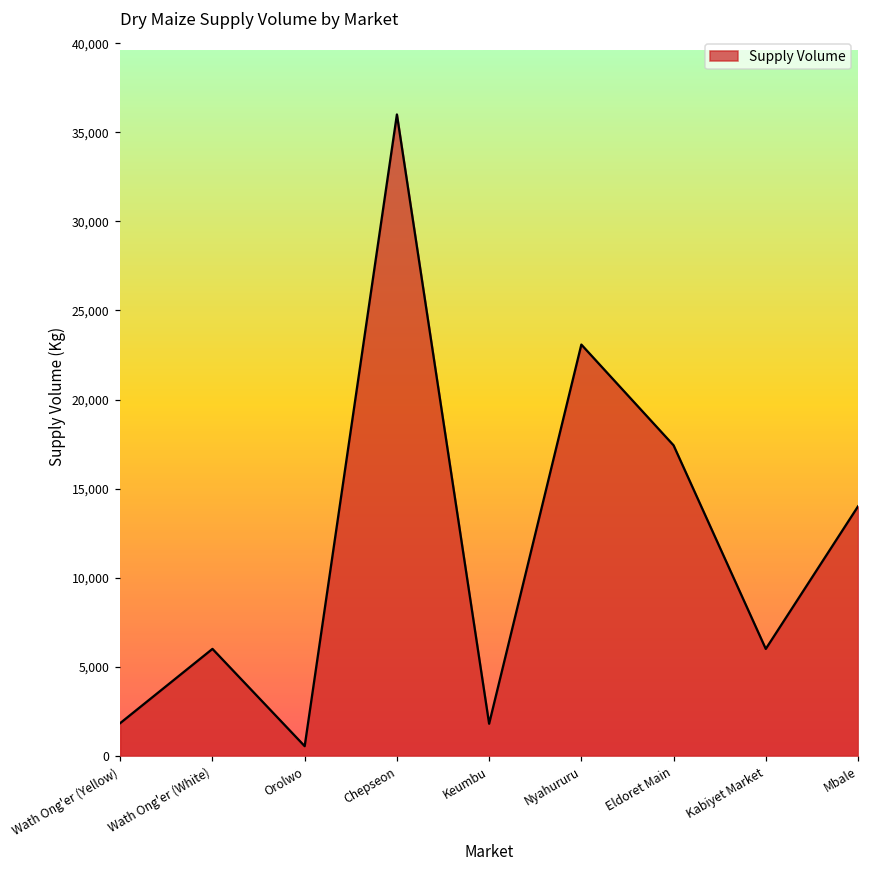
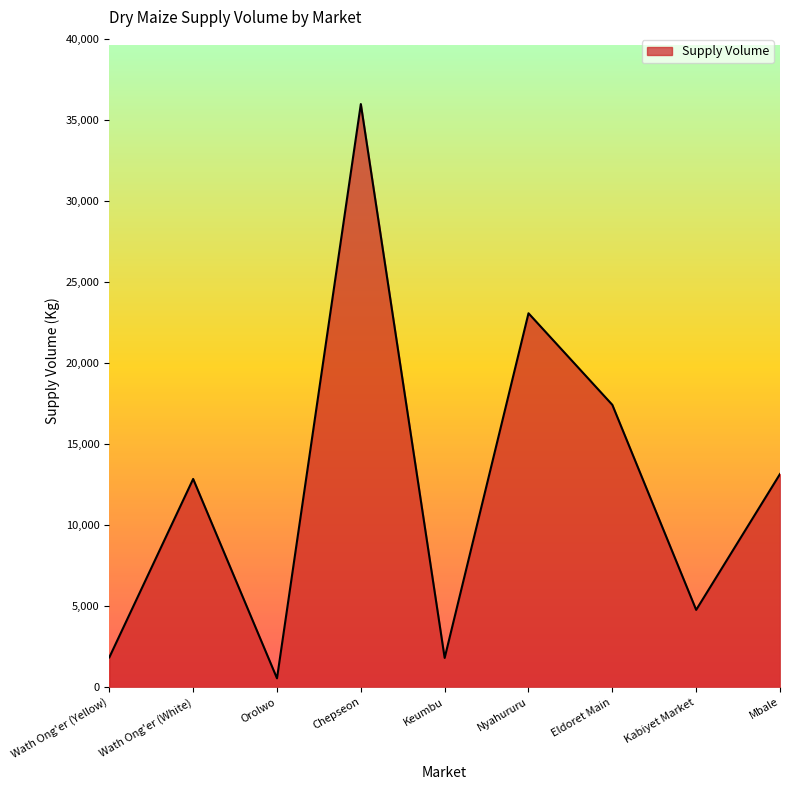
  {
    "Wath Ong'er (Yellow)": "1,800",
-   "Wath Ong'er (White)": "6,000",
+   "Wath Ong'er (White)": "12,900",
    "Orolwo": "500",
    "Chepseon": "36,000",
    "Keumbu": "1,800",
    "Nyahururu": "23,100",
    "Eldoret Main": "17,400",
-   "Kabiyet Market": "6,000",
-   "Mbale": "14,000"
+   "Kabiyet Market": "4,800",
+   "Mbale": "13,200"
  }
